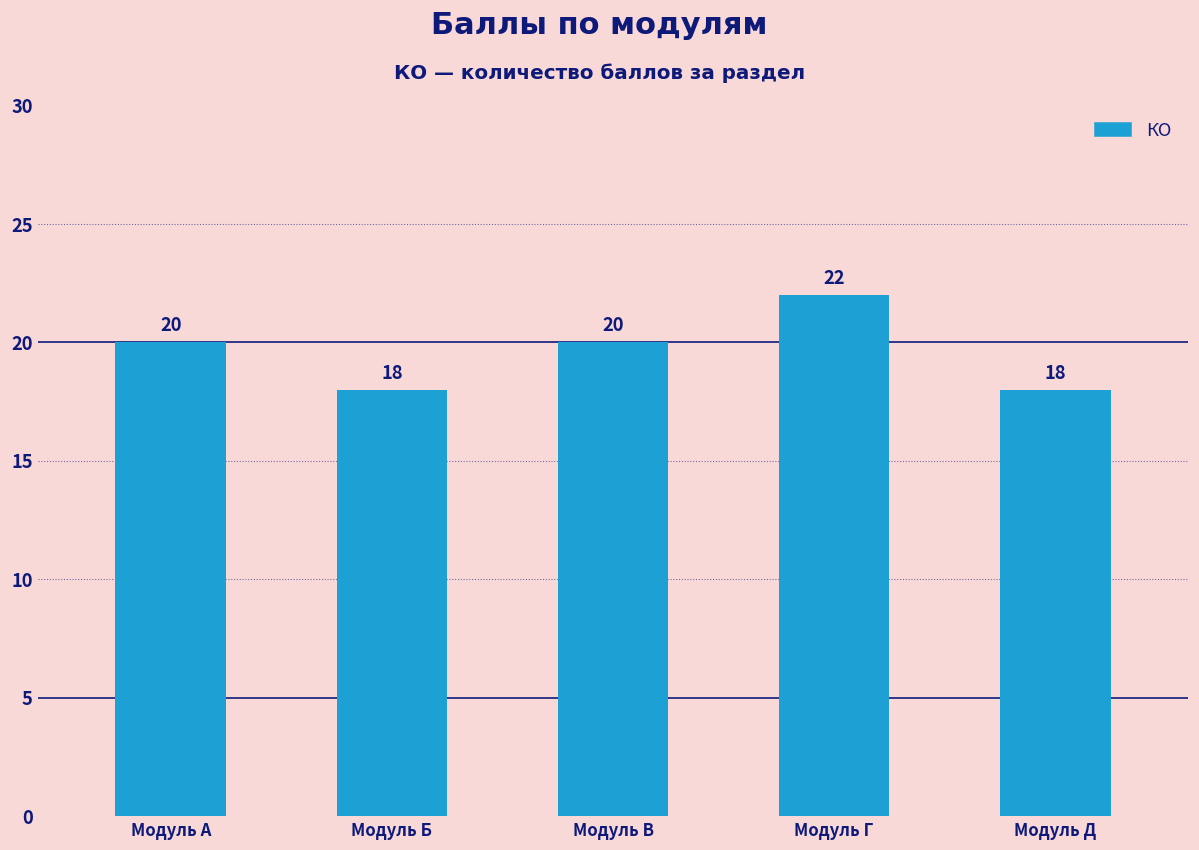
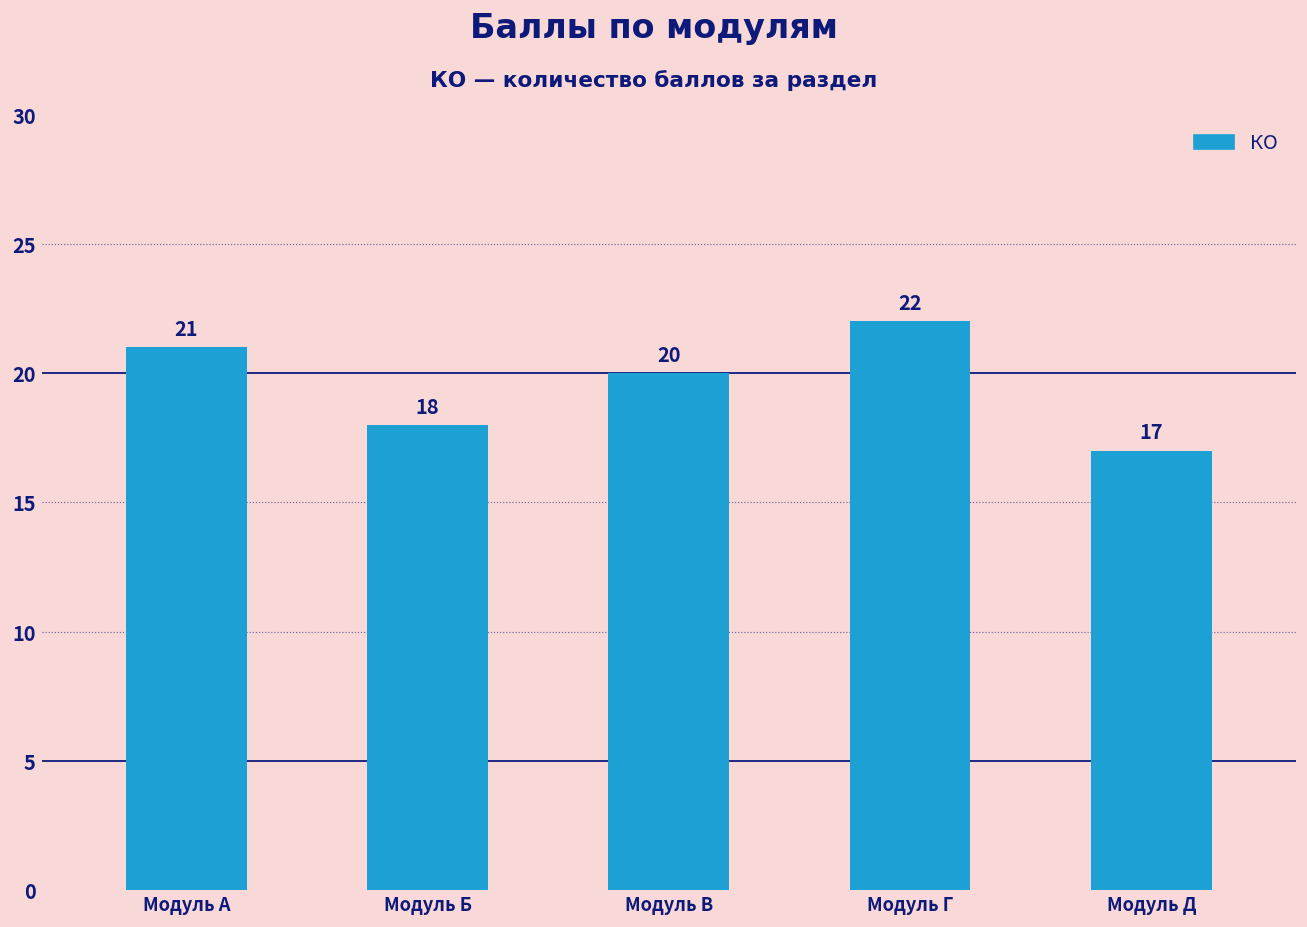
  {
-   "Модуль А": 20,
+   "Модуль А": 21,
    "Модуль Б": 18,
    "Модуль В": 20,
    "Модуль Г": 22,
-   "Модуль Д": 18
+   "Модуль Д": 17
  }
